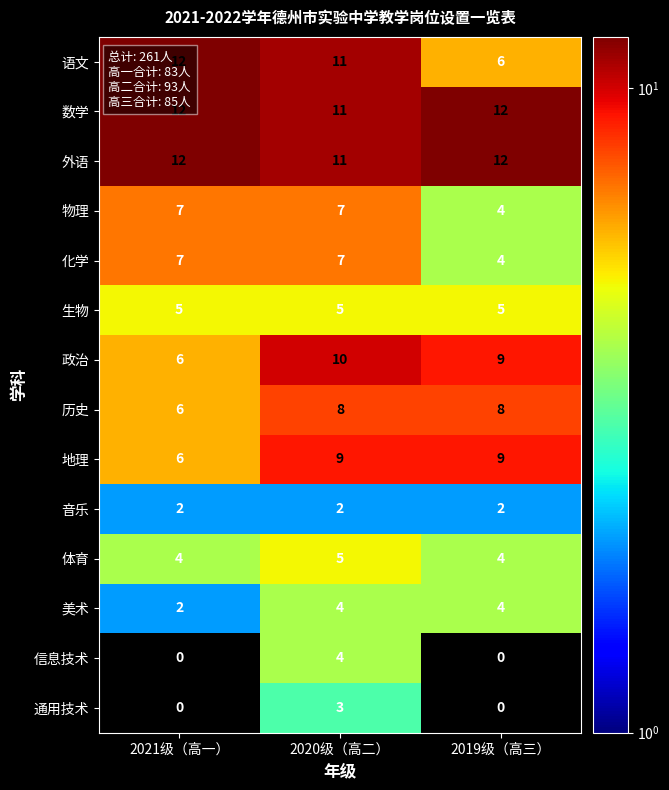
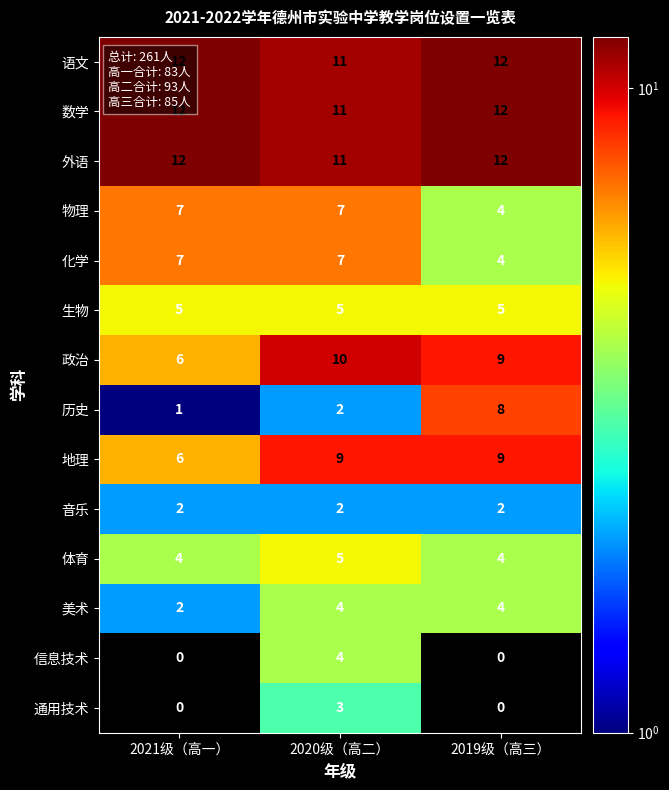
  {
    "语文": {
      "2020级（高二）": 11,
-     "2019级（高三）": 6
+     "2019级（高三）": 12
    },
    "数学": {
      "2020级（高二）": 11,
      "2019级（高三）": 12
    },
    "外语": {
      "2021级（高一）": 12,
      "2020级（高二）": 11,
      "2019级（高三）": 12
    },
    "物理": {
      "2021级（高一）": 7,
      "2020级（高二）": 7,
      "2019级（高三）": 4
    },
    "化学": {
      "2021级（高一）": 7,
      "2020级（高二）": 7,
      "2019级（高三）": 4
    },
    "生物": {
      "2021级（高一）": 5,
      "2020级（高二）": 5,
      "2019级（高三）": 5
    },
    "政治": {
      "2021级（高一）": 6,
      "2020级（高二）": 10,
      "2019级（高三）": 9
    },
    "历史": {
-     "2021级（高一）": 6,
-     "2020级（高二）": 8,
+     "2021级（高一）": 1,
+     "2020级（高二）": 2,
      "2019级（高三）": 8
    },
    "地理": {
      "2021级（高一）": 6,
      "2020级（高二）": 9,
      "2019级（高三）": 9
    },
    "音乐": {
      "2021级（高一）": 2,
      "2020级（高二）": 2,
      "2019级（高三）": 2
    },
    "体育": {
      "2021级（高一）": 4,
      "2020级（高二）": 5,
      "2019级（高三）": 4
    },
    "美术": {
      "2021级（高一）": 2,
      "2020级（高二）": 4,
      "2019级（高三）": 4
    },
    "信息技术": {
      "2021级（高一）": 0,
      "2020级（高二）": 4,
      "2019级（高三）": 0
    },
    "通用技术": {
      "2021级（高一）": 0,
      "2020级（高二）": 3,
      "2019级（高三）": 0
    }
  }
